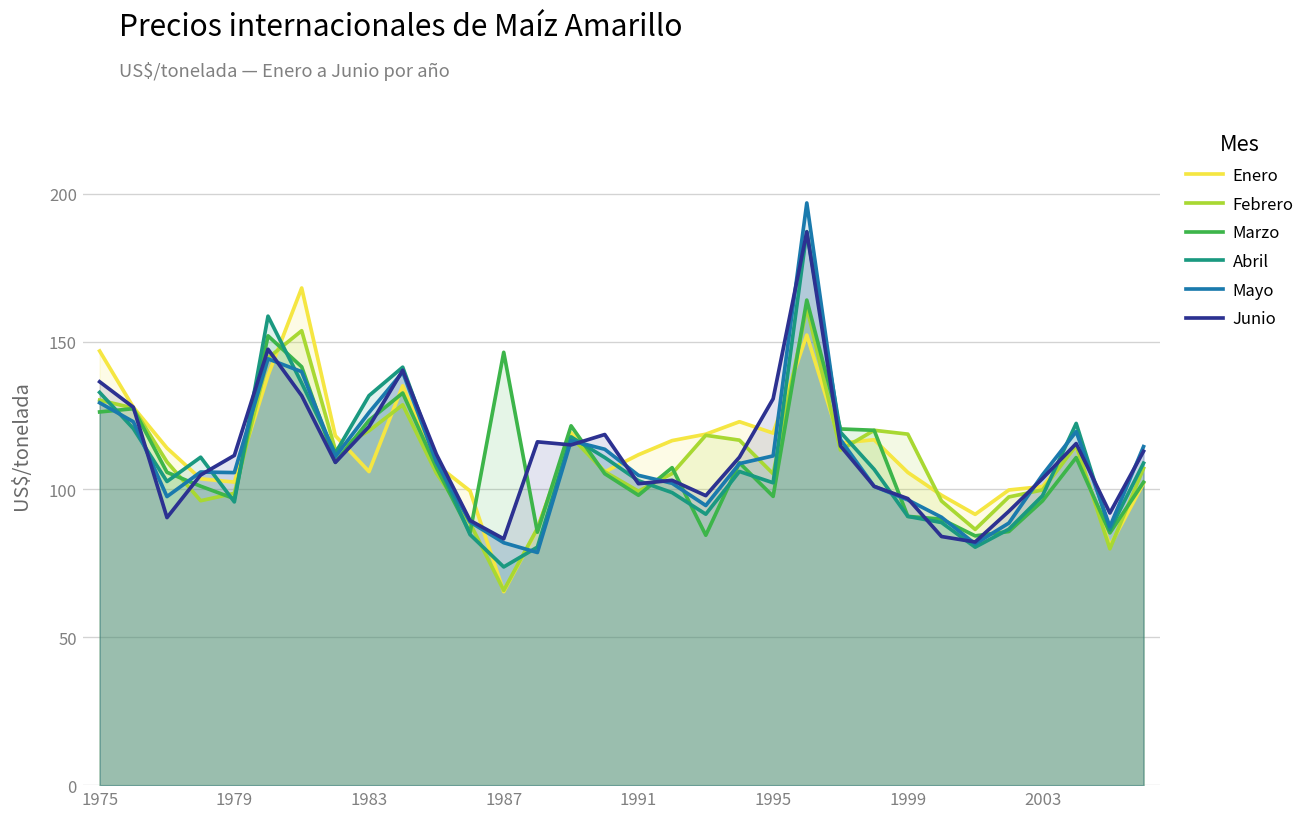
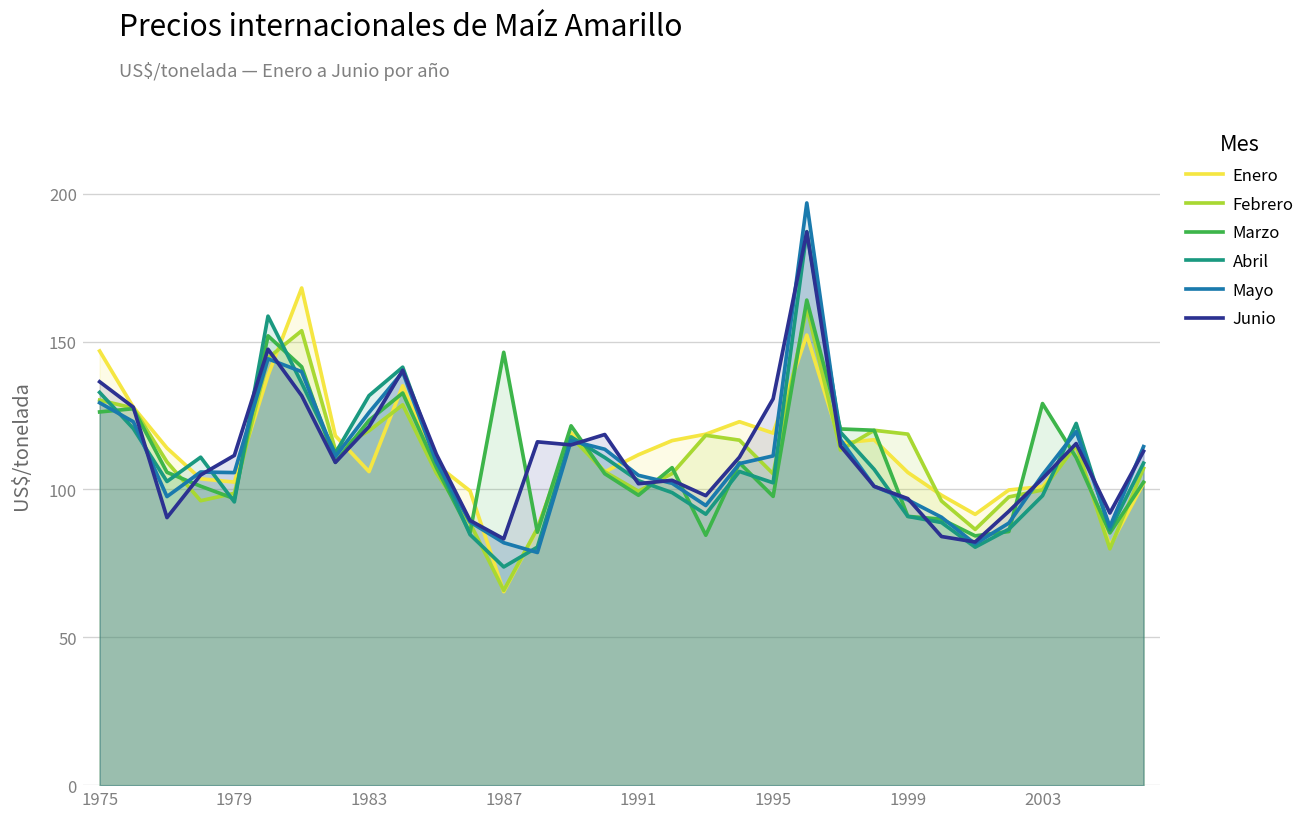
  {
    "Enero": {
      "1975": 147,
      "1979": 103,
      "1983": 106,
      "1991": 112,
      "1995": 119,
      "1999": 106,
      "2003": 101
    },
    "Febrero": {
      "1979": 99,
      "1983": 120,
      "1991": 99,
      "1995": 105,
      "1999": 119,
      "2003": 100
    },
    "Marzo": {
      "1975": 126,
      "1979": 97,
      "1983": 123,
      "1987": 146,
      "1991": 98,
      "1995": 98,
-     "2003": 96
+     "2003": 129
    },
    "Junio": {
      "1975": 136,
      "1979": 112,
      "1983": 121,
      "1987": 83,
      "1995": 131,
      "2003": 104
    }
  }
